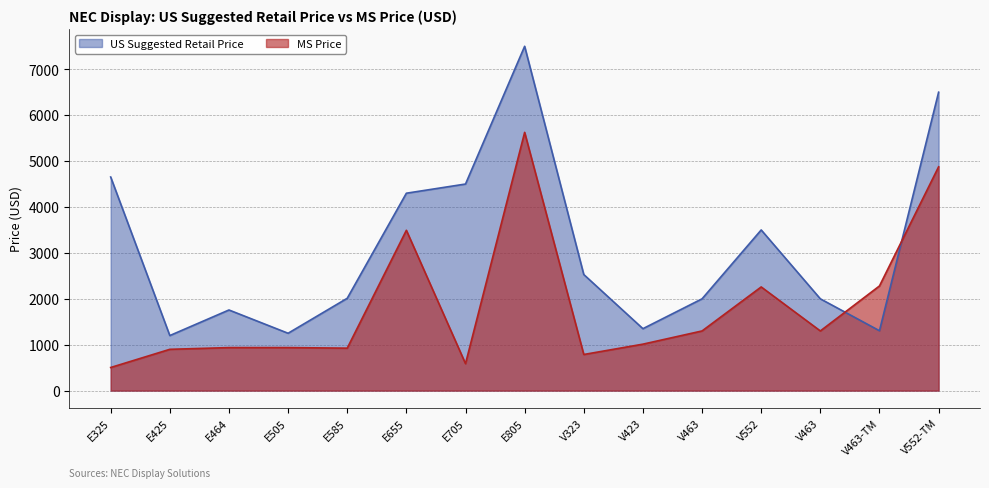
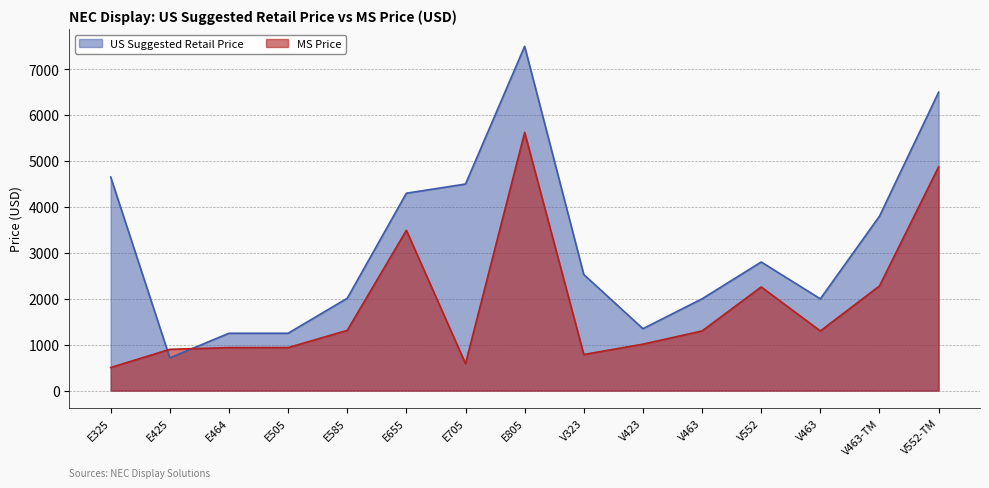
  {
    "US Suggested Retail Price": {
      "E325": 4700,
-     "E425": 1200,
-     "E464": 1800,
+     "E425": 700,
+     "E464": 1200,
      "E505": 1200,
      "E585": 2000,
      "E655": 4300,
      "E705": 4500,
      "E805": 7500,
      "V323": 2500,
      "V423": 1300,
-     "V552": 3500,
-     "V463-TM": 1300,
+     "V552": 2800,
+     "V463-TM": 3800,
      "V552-TM": 6500
    },
    "MS Price": {
      "E325": 500,
      "E425": 900,
      "E464": 900,
      "E505": 900,
-     "E585": 900,
+     "E585": 1300,
      "E655": 3500,
      "E705": 600,
      "E805": 5600,
      "V323": 800,
      "V423": 1000,
      "V552": 2300,
      "V463-TM": 2300,
      "V552-TM": 4900
    }
  }
